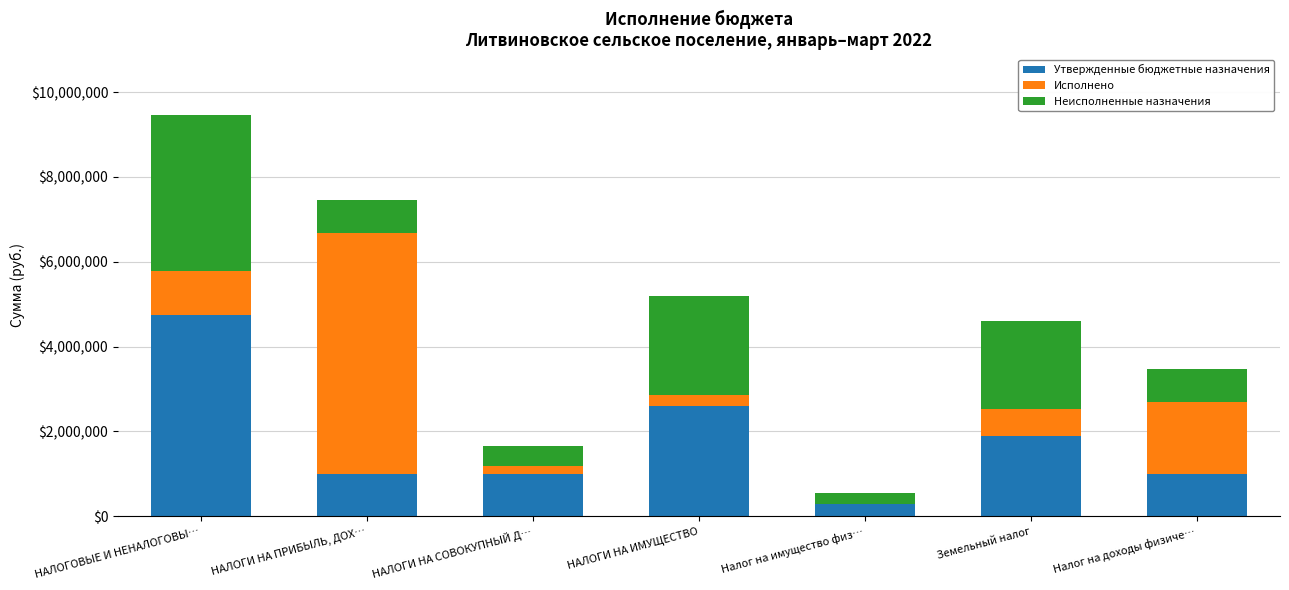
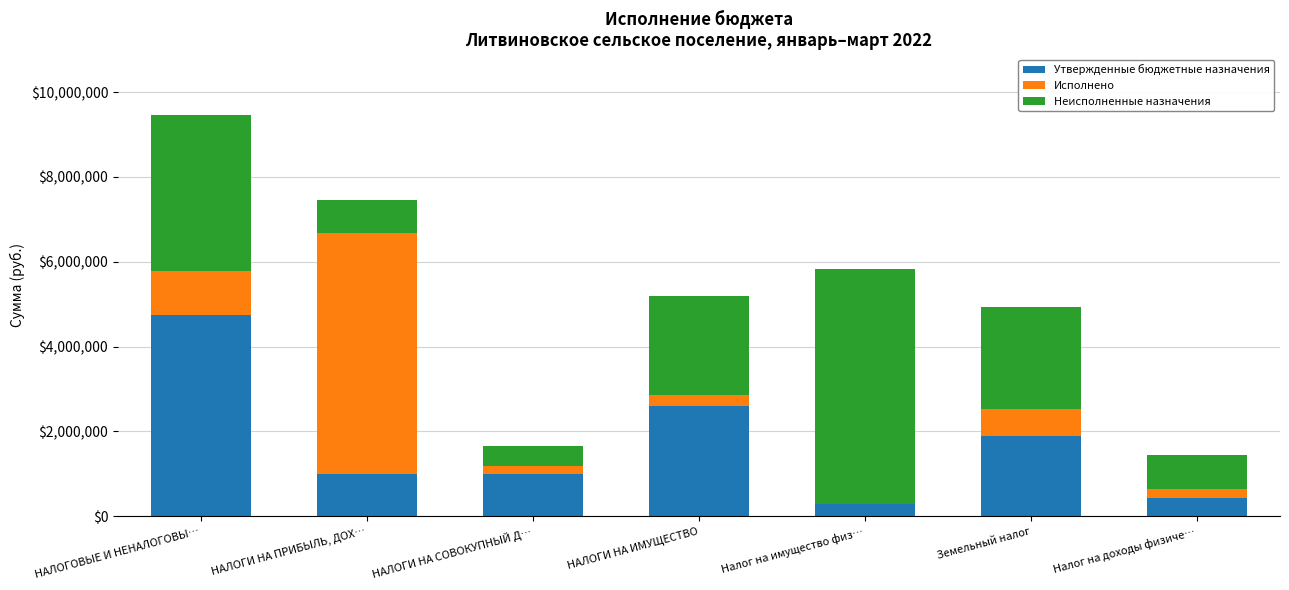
  {
    "Утвержденные бюджетные назначения": {
      "НАЛОГОВЫЕ И НЕНАЛОГОВЫ…": "$4,700,000",
      "НАЛОГИ НА ПРИБЫЛЬ, ДОХ…": "$1,000,000",
      "НАЛОГИ НА СОВОКУПНЫЙ Д…": "$1,000,000",
      "НАЛОГИ НА ИМУЩЕСТВО": "$2,600,000",
      "Налог на имущество физ…": "$300,000",
      "Земельный налог": "$1,900,000",
-     "Налог на доходы физиче…": "$1,000,000"
+     "Налог на доходы физиче…": "$400,000"
    },
    "Исполнено": {
      "НАЛОГОВЫЕ И НЕНАЛОГОВЫ…": "$1,000,000",
      "НАЛОГИ НА ПРИБЫЛЬ, ДОХ…": "$5,700,000",
      "НАЛОГИ НА СОВОКУПНЫЙ Д…": "$200,000",
      "НАЛОГИ НА ИМУЩЕСТВО": "$300,000",
      "Земельный налог": "$600,000",
-     "Налог на доходы физиче…": "$1,700,000"
+     "Налог на доходы физиче…": "$200,000"
    },
    "Неисполненные назначения": {
      "НАЛОГОВЫЕ И НЕНАЛОГОВЫ…": "$3,700,000",
      "НАЛОГИ НА ПРИБЫЛЬ, ДОХ…": "$800,000",
      "НАЛОГИ НА СОВОКУПНЫЙ Д…": "$500,000",
      "НАЛОГИ НА ИМУЩЕСТВО": "$2,300,000",
-     "Налог на имущество физ…": "$300,000",
-     "Земельный налог": "$2,100,000",
+     "Налог на имущество физ…": "$5,500,000",
+     "Земельный налог": "$2,400,000",
      "Налог на доходы физиче…": "$800,000"
    }
  }
